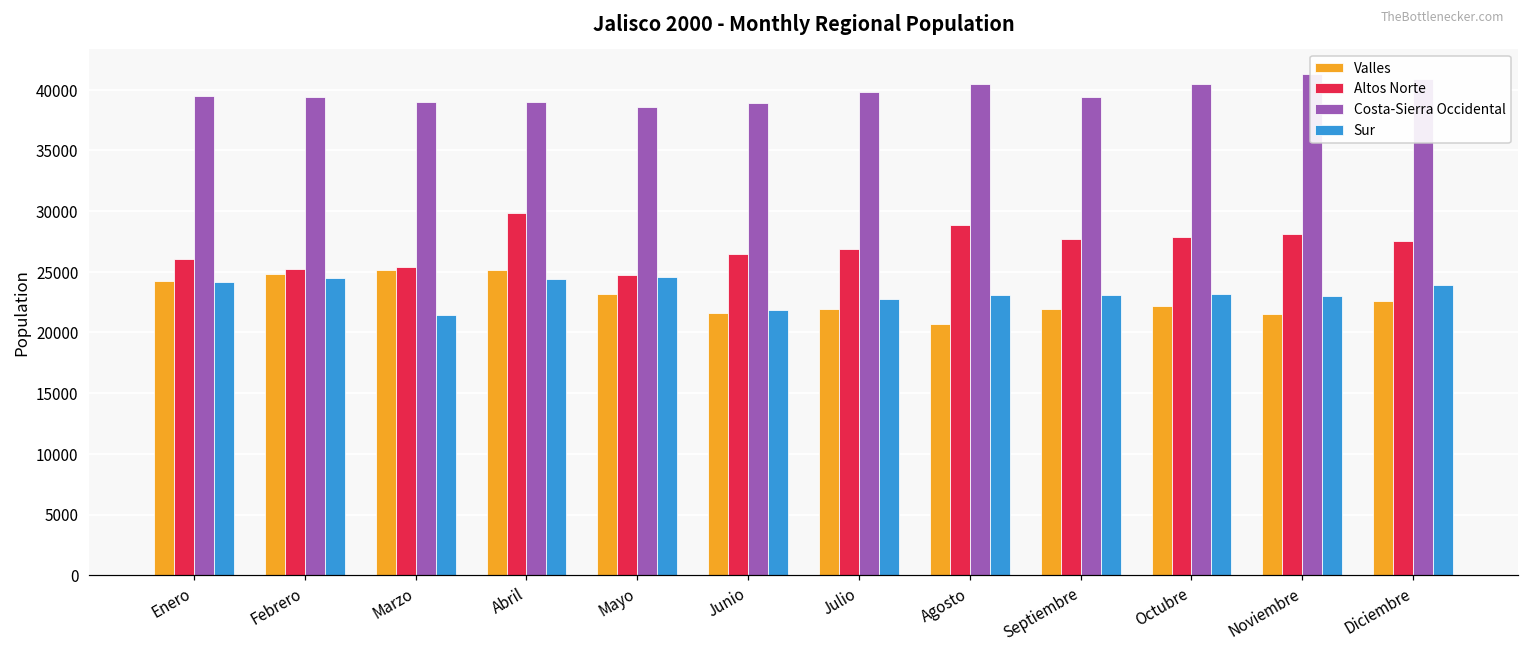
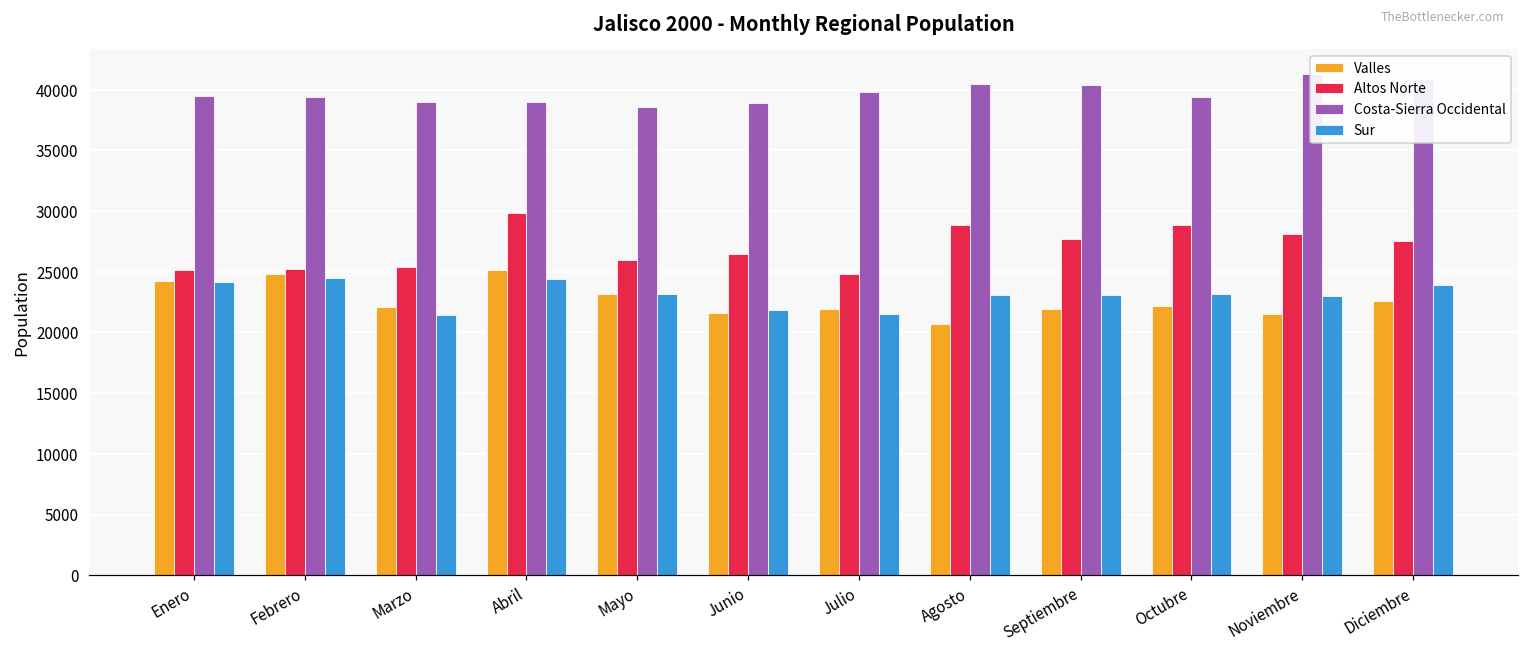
  {
    "Valles": {
      "Enero": 24200,
      "Febrero": 24800,
-     "Marzo": 25100,
+     "Marzo": 22100,
      "Abril": 25100,
      "Mayo": 23200,
      "Junio": 21600,
      "Julio": 21900,
      "Agosto": 20700,
      "Septiembre": 21900,
      "Octubre": 22200,
      "Noviembre": 21600,
      "Diciembre": 22600
    },
    "Altos Norte": {
-     "Enero": 26000,
+     "Enero": 25200,
      "Febrero": 25300,
      "Marzo": 25400,
      "Abril": 29900,
-     "Mayo": 24800,
+     "Mayo": 26000,
      "Junio": 26500,
-     "Julio": 26900,
+     "Julio": 24800,
      "Agosto": 28800,
      "Septiembre": 27700,
-     "Octubre": 27800,
+     "Octubre": 28800,
      "Noviembre": 28200,
      "Diciembre": 27600
    },
    "Costa-Sierra Occidental": {
      "Enero": 39500,
      "Febrero": 39400,
      "Marzo": 39000,
      "Abril": 39000,
      "Mayo": 38600,
      "Junio": 38900,
      "Julio": 39800,
      "Agosto": 40500,
-     "Septiembre": 39400,
-     "Octubre": 40400
+     "Septiembre": 40400,
+     "Octubre": 39400
    },
    "Sur": {
      "Enero": 24200,
      "Febrero": 24500,
      "Marzo": 21400,
      "Abril": 24400,
-     "Mayo": 24600,
+     "Mayo": 23200,
      "Junio": 21800,
-     "Julio": 22800,
+     "Julio": 21600,
      "Agosto": 23100,
      "Septiembre": 23100,
      "Octubre": 23100,
      "Noviembre": 23000,
      "Diciembre": 24000
    }
  }
